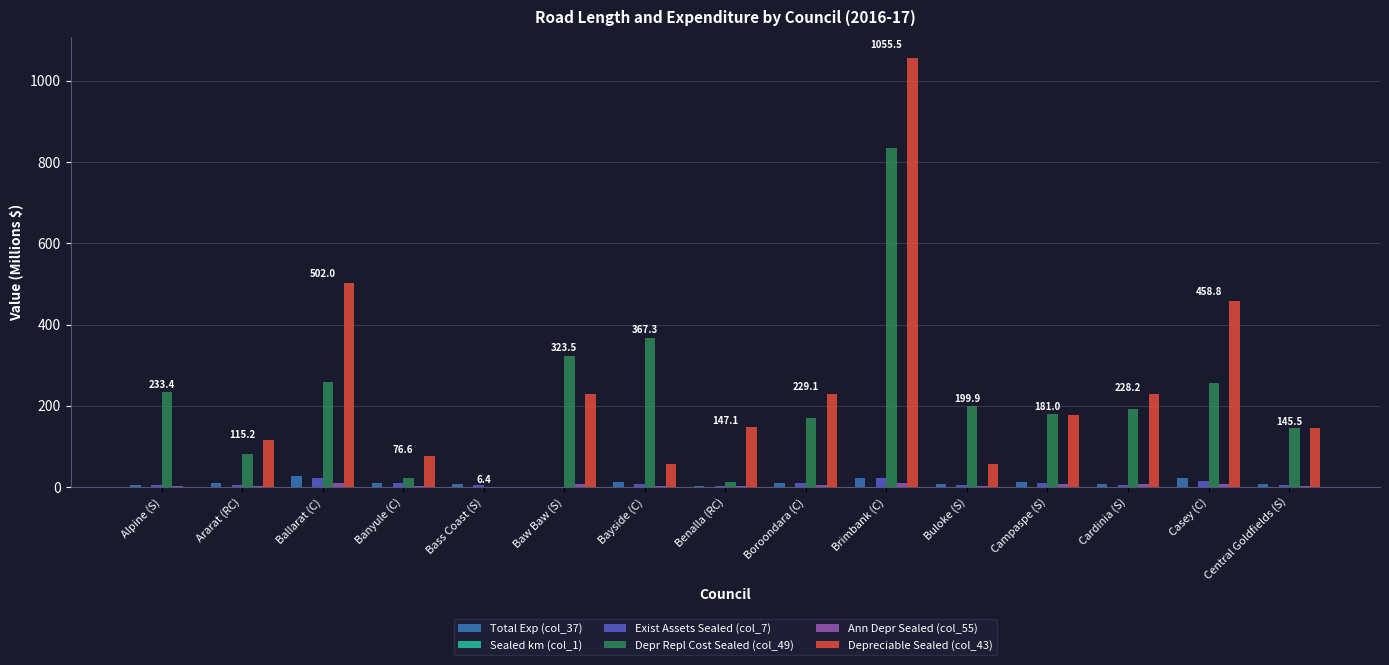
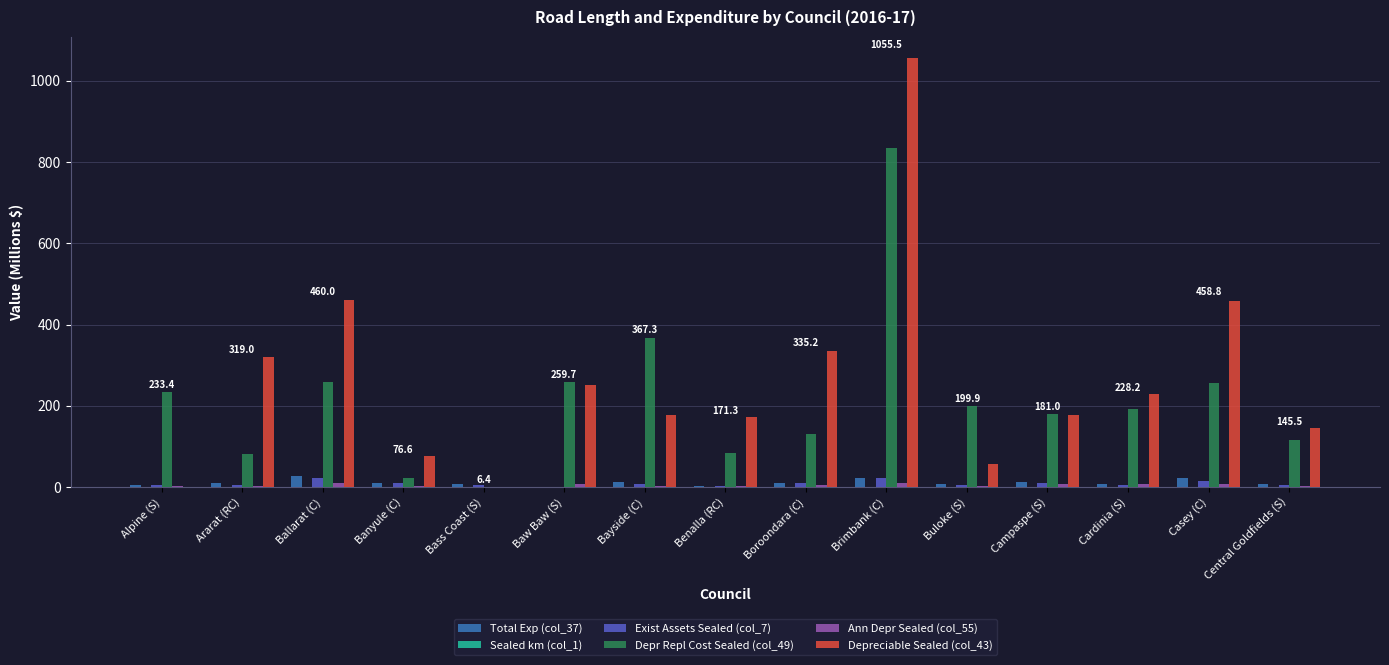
  {
    "Depr Repl Cost Sealed (col_49)": {
      "Alpine (S)": 233.4,
-     "Baw Baw (S)": 323.5,
+     "Baw Baw (S)": 259.7,
      "Bayside (C)": 367.3,
-     "Benalla (RC)": 10,
-     "Boroondara (C)": 170,
+     "Benalla (RC)": 80,
+     "Boroondara (C)": 130,
      "Buloke (S)": 199.9,
      "Campaspe (S)": 181.0,
-     "Central Goldfields (S)": 140
+     "Central Goldfields (S)": 120
    },
    "Ann Depr Sealed (col_55)": {
      "Ballarat (C)": 10,
      "Baw Baw (S)": 10,
      "Brimbank (C)": 10,
      "Campaspe (S)": 10,
      "Cardinia (S)": 10,
      "Casey (C)": 10
    },
    "Depreciable Sealed (col_43)": {
-     "Ararat (RC)": 115.2,
-     "Ballarat (C)": 502.0,
+     "Ararat (RC)": 319.0,
+     "Ballarat (C)": 460.0,
      "Banyule (C)": 76.6,
-     "Baw Baw (S)": 230,
-     "Bayside (C)": 60,
-     "Benalla (RC)": 147.1,
-     "Boroondara (C)": 229.1,
+     "Baw Baw (S)": 250,
+     "Bayside (C)": 180,
+     "Benalla (RC)": 171.3,
+     "Boroondara (C)": 335.2,
      "Brimbank (C)": 1055.5,
      "Cardinia (S)": 228.2,
      "Casey (C)": 458.8,
      "Central Goldfields (S)": 145.5
    }
  }
